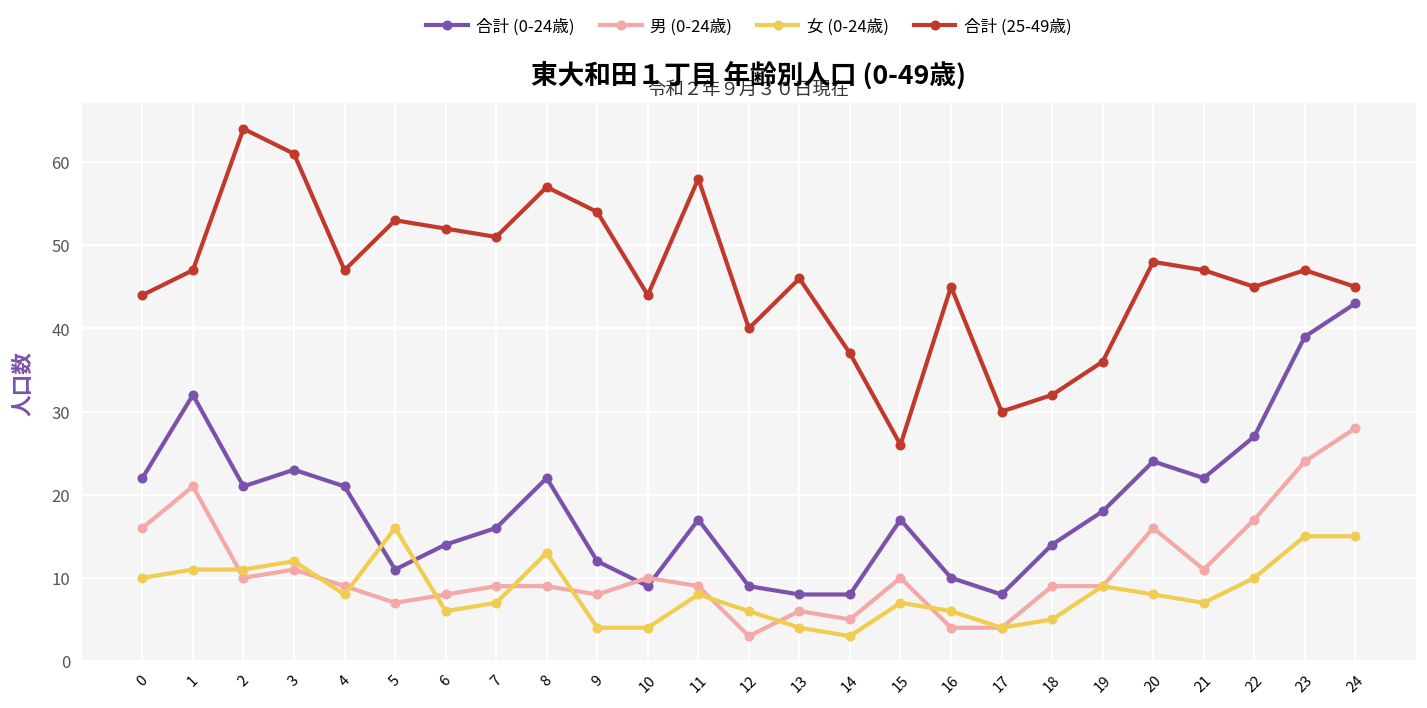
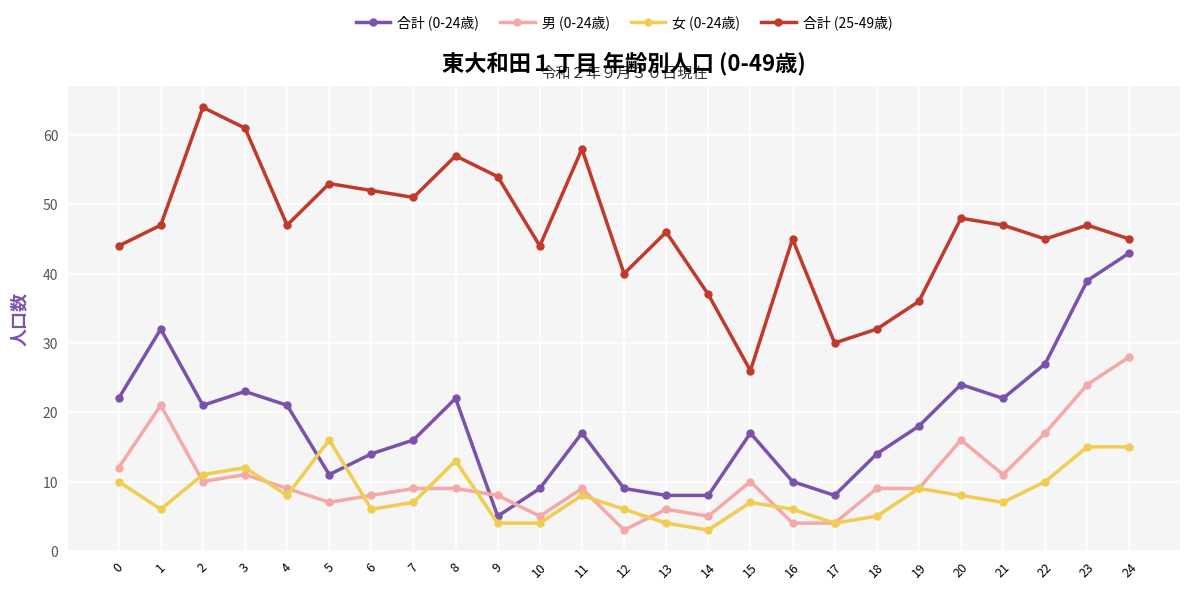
  {
    "合計 (0-24歳)": {
      "0": 22,
      "1": 32,
      "2": 21,
      "3": 23,
      "4": 21,
      "5": 11,
      "6": 14,
      "7": 16,
      "8": 22,
-     "9": 12,
+     "9": 5,
      "10": 9,
      "11": 17,
      "12": 9,
      "13": 8,
      "14": 8,
      "15": 17,
      "16": 10,
      "17": 8,
      "18": 14,
      "19": 18,
      "20": 24,
      "21": 22,
      "22": 27,
      "23": 39,
      "24": 43
    },
    "男 (0-24歳)": {
-     "0": 16,
+     "0": 12,
      "1": 21,
      "2": 10,
      "3": 11,
      "4": 9,
      "5": 7,
      "6": 8,
      "7": 9,
      "8": 9,
      "9": 8,
-     "10": 10,
+     "10": 5,
      "11": 9,
      "12": 3,
      "13": 6,
      "14": 5,
      "15": 10,
      "16": 4,
      "18": 9,
      "20": 16,
      "21": 11,
      "22": 17,
      "23": 24,
      "24": 28
    },
    "女 (0-24歳)": {
      "0": 10,
-     "1": 11,
+     "1": 6,
      "2": 11,
      "3": 12,
      "4": 8,
      "5": 16,
      "6": 6,
      "7": 7,
      "8": 13,
      "9": 4,
      "10": 4,
      "11": 8,
      "12": 6,
      "13": 4,
      "14": 3,
      "15": 7,
      "16": 6,
      "18": 5,
      "20": 8,
      "21": 7,
      "22": 10,
      "23": 15,
      "24": 15
    },
    "合計 (25-49歳)": {
      "0": 44,
      "1": 47,
      "2": 64,
      "3": 61,
      "4": 47,
      "5": 53,
      "6": 52,
      "7": 51,
      "8": 57,
      "9": 54,
      "10": 44,
      "11": 58,
      "12": 40,
      "13": 46,
      "14": 37,
      "15": 26,
      "16": 45,
      "17": 30,
      "18": 32,
      "19": 36,
      "20": 48,
      "21": 47,
      "22": 45,
      "23": 47,
      "24": 45
    }
  }
